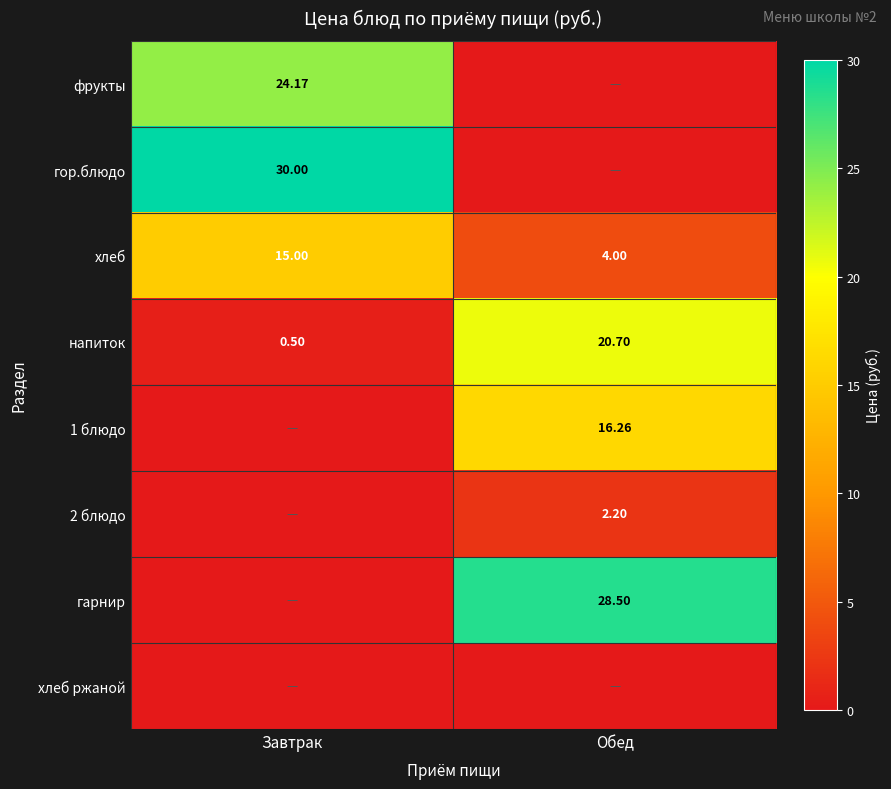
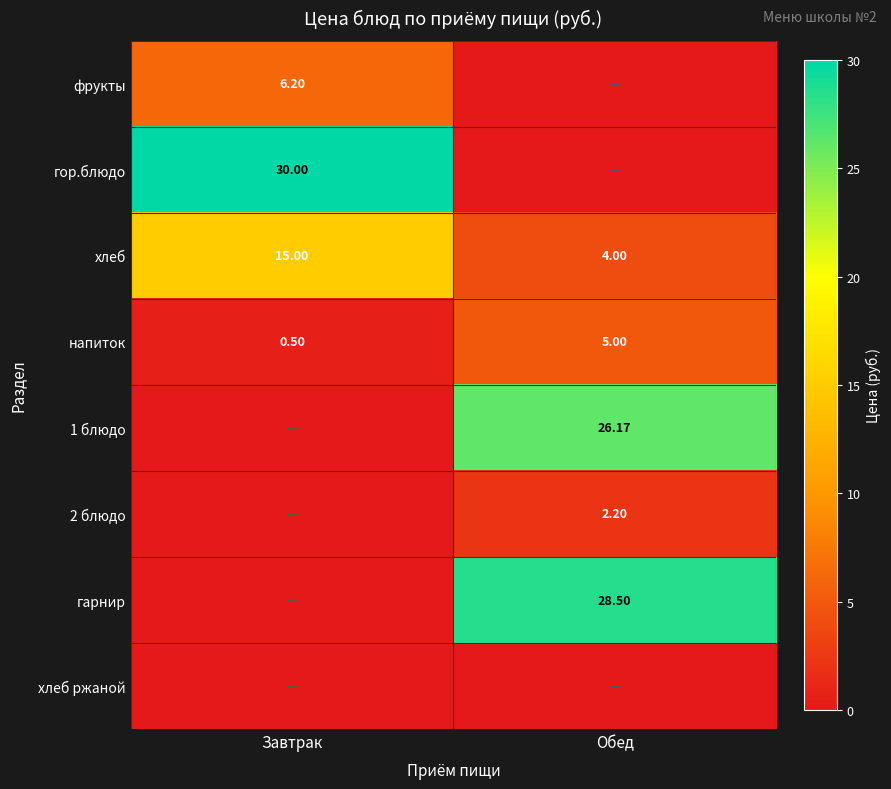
  {
    "фрукты": {
-     "Завтрак": 24.17
+     "Завтрак": 6.20
    },
    "гор.блюдо": {
      "Завтрак": 30.00
    },
    "хлеб": {
      "Завтрак": 15.00,
      "Обед": 4.00
    },
    "напиток": {
      "Завтрак": 0.50,
-     "Обед": 20.70
+     "Обед": 5.00
    },
    "1 блюдо": {
-     "Обед": 16.26
+     "Обед": 26.17
    },
    "2 блюдо": {
      "Обед": 2.20
    },
    "гарнир": {
      "Обед": 28.50
    }
  }
